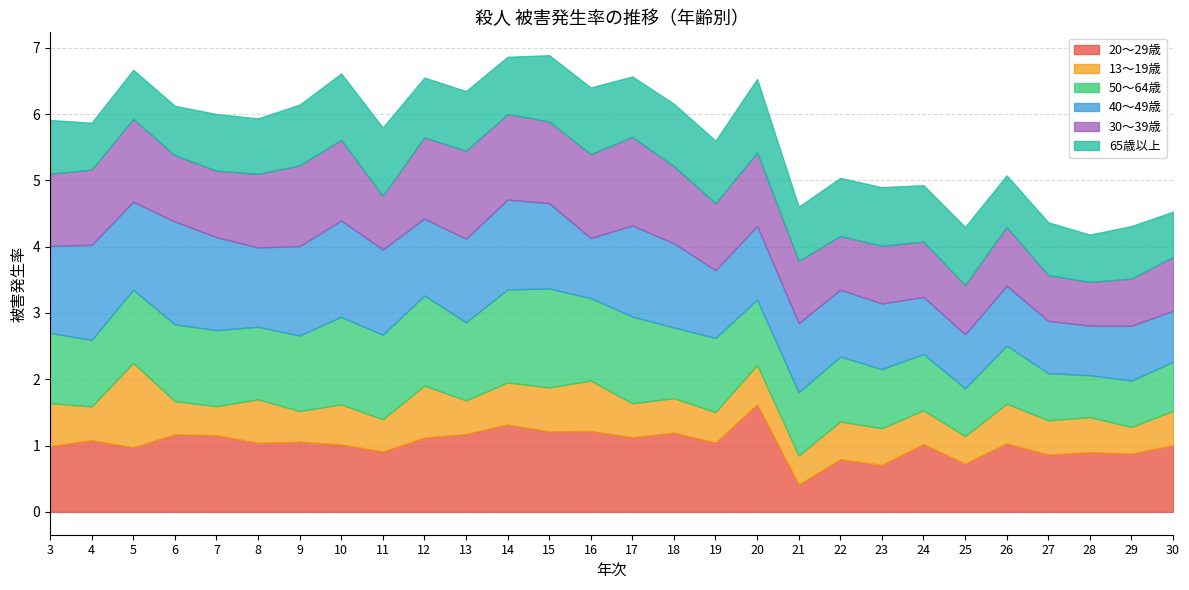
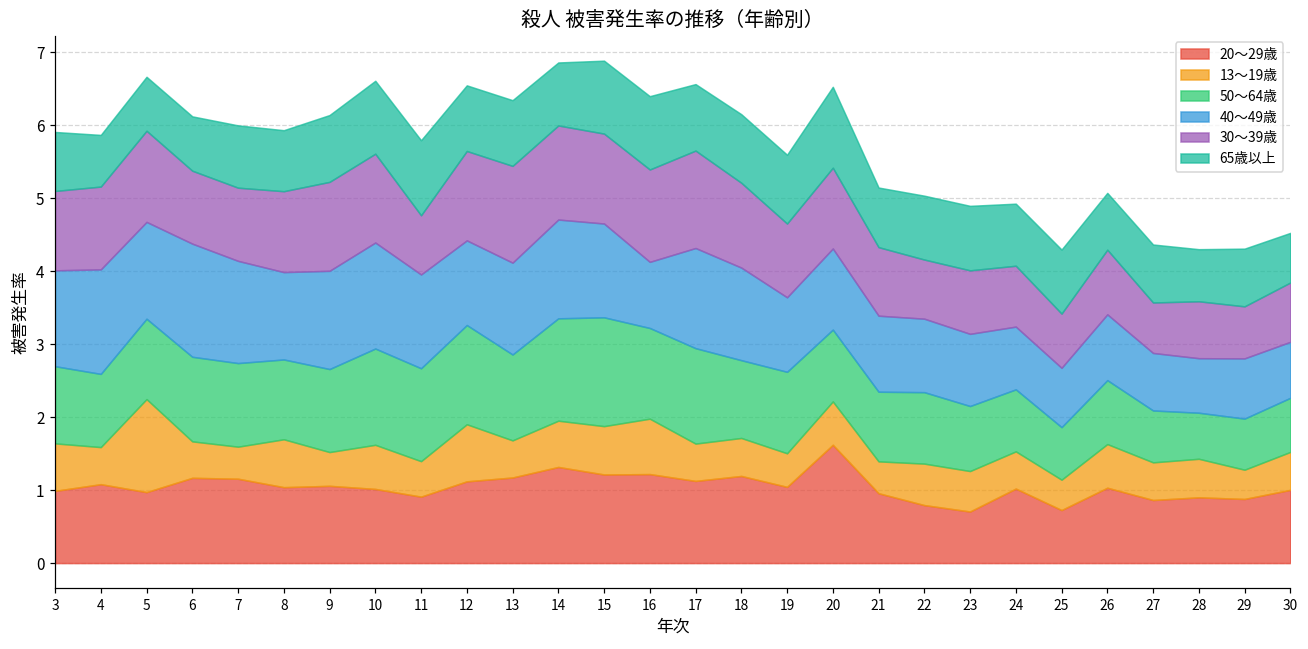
  {
    "20〜29歳": {
      "3": 1.0,
      "4": 1.1,
      "5": 1.0,
      "6": 1.2,
      "7": 1.2,
      "8": 1.0,
      "9": 1.1,
      "10": 1.0,
      "11": 0.9,
      "12": 1.1,
      "13": 1.2,
      "14": 1.3,
      "15": 1.2,
      "16": 1.2,
      "17": 1.1,
      "18": 1.2,
      "19": 1.0,
      "20": 1.6,
-     "21": 0.4,
+     "21": 1.0,
      "22": 0.8,
      "23": 0.7,
      "24": 1.0,
      "25": 0.7,
      "26": 1.0,
      "27": 0.9,
      "28": 0.9,
      "29": 0.9,
      "30": 1.0
    },
    "13〜19歳": {
      "3": 0.7,
      "4": 0.5,
      "5": 1.3,
      "6": 0.5,
      "7": 0.4,
      "8": 0.7,
      "9": 0.5,
      "10": 0.6,
      "11": 0.5,
      "12": 0.8,
      "13": 0.5,
      "14": 0.6,
      "15": 0.7,
      "16": 0.8,
      "17": 0.5,
      "18": 0.5,
      "19": 0.5,
      "20": 0.6,
      "21": 0.4,
      "22": 0.6,
      "23": 0.6,
      "24": 0.5,
      "25": 0.4,
      "26": 0.6,
      "27": 0.5,
      "28": 0.5,
      "29": 0.4,
      "30": 0.5
    },
    "40〜49歳": {
      "3": 1.3,
      "4": 1.4,
      "5": 1.3,
      "6": 1.6,
      "7": 1.4,
      "8": 1.2,
      "9": 1.3,
      "10": 1.5,
      "11": 1.3,
      "12": 1.2,
      "13": 1.3,
      "14": 1.4,
      "15": 1.3,
      "16": 0.9,
      "17": 1.4,
      "18": 1.3,
      "19": 1.0,
      "20": 1.1,
      "21": 1.0,
      "22": 1.0,
      "23": 1.0,
      "24": 0.9,
      "25": 0.8,
      "26": 0.9,
      "27": 0.8,
      "28": 0.7,
      "29": 0.8,
      "30": 0.8
    },
    "30〜39歳": {
      "3": 1.1,
      "4": 1.1,
      "5": 1.2,
      "6": 1.0,
      "7": 1.0,
      "8": 1.1,
      "9": 1.2,
      "10": 1.2,
      "11": 0.8,
      "12": 1.2,
      "13": 1.3,
      "14": 1.3,
      "15": 1.2,
      "16": 1.3,
      "17": 1.3,
      "18": 1.2,
      "19": 1.0,
      "20": 1.1,
      "21": 0.9,
      "22": 0.8,
      "23": 0.9,
      "24": 0.8,
      "25": 0.7,
      "26": 0.9,
      "27": 0.7,
-     "28": 0.7,
+     "28": 0.8,
      "29": 0.7,
      "30": 0.8
    }
  }
